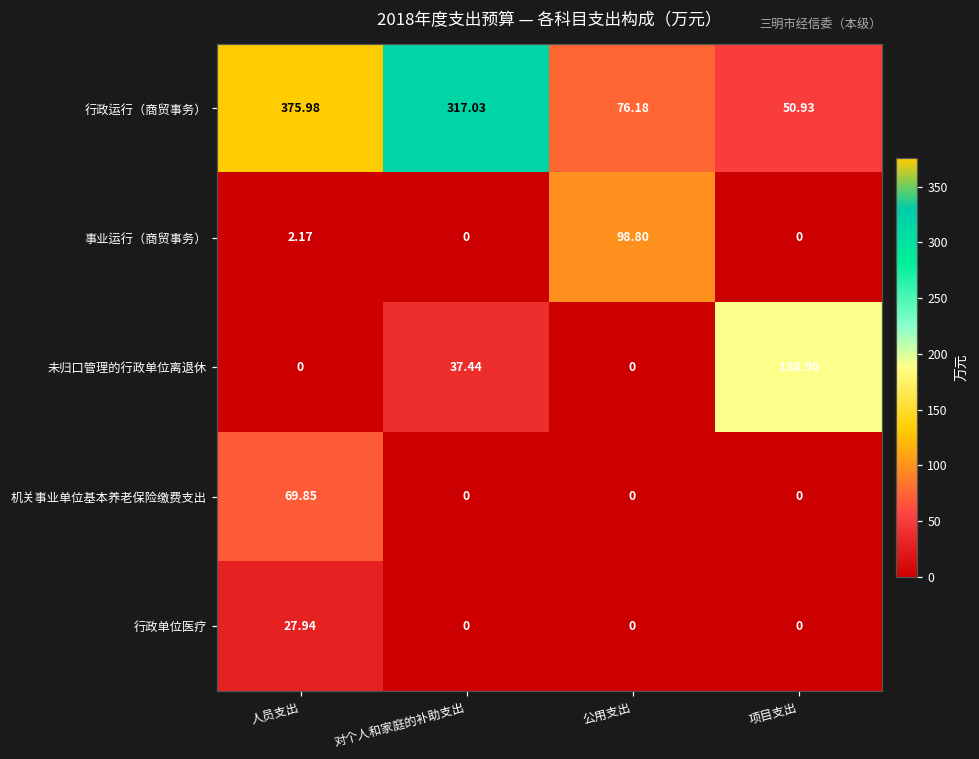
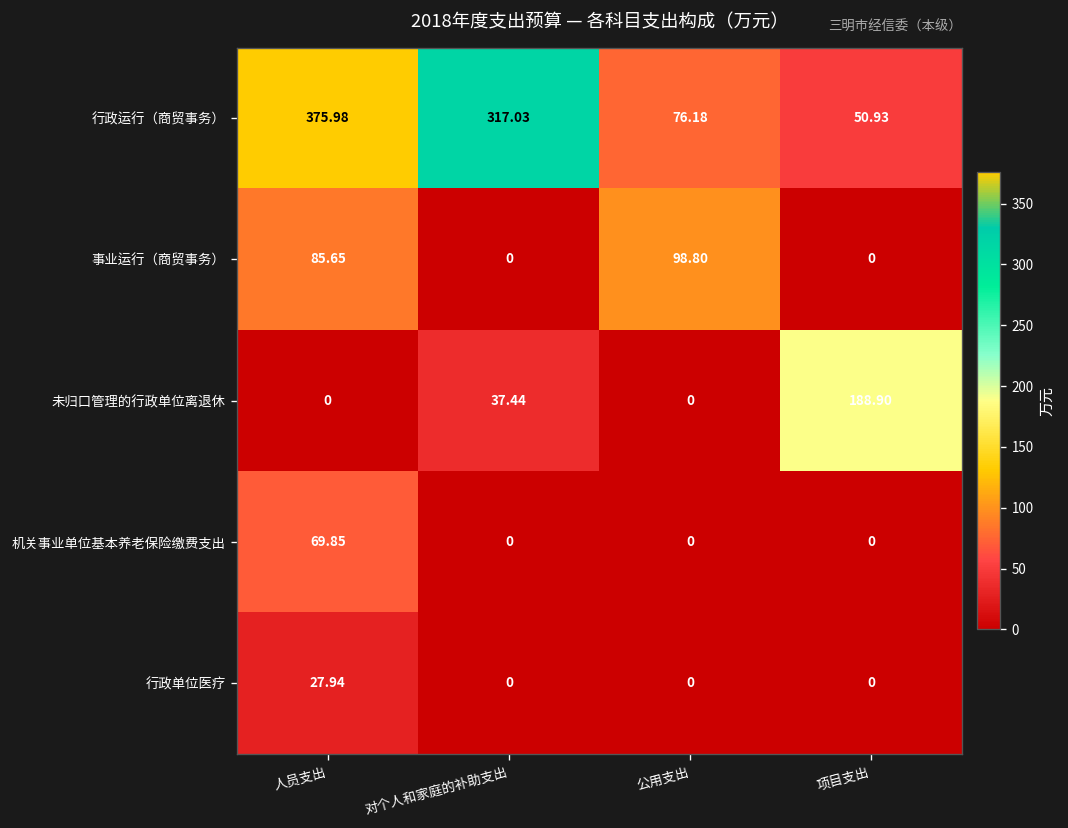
  {
    "行政运行（商贸事务）": {
      "人员支出": 375.98,
      "对个人和家庭的补助支出": 317.03,
      "公用支出": 76.18,
      "项目支出": 50.93
    },
    "事业运行（商贸事务）": {
-     "人员支出": 2.17,
+     "人员支出": 85.65,
      "对个人和家庭的补助支出": 0,
      "公用支出": 98.80,
      "项目支出": 0
    },
    "未归口管理的行政单位离退休": {
      "人员支出": 0,
      "对个人和家庭的补助支出": 37.44,
      "公用支出": 0,
      "项目支出": 188.90
    },
    "机关事业单位基本养老保险缴费支出": {
      "人员支出": 69.85,
      "对个人和家庭的补助支出": 0,
      "公用支出": 0,
      "项目支出": 0
    },
    "行政单位医疗": {
      "人员支出": 27.94,
      "对个人和家庭的补助支出": 0,
      "公用支出": 0,
      "项目支出": 0
    }
  }
